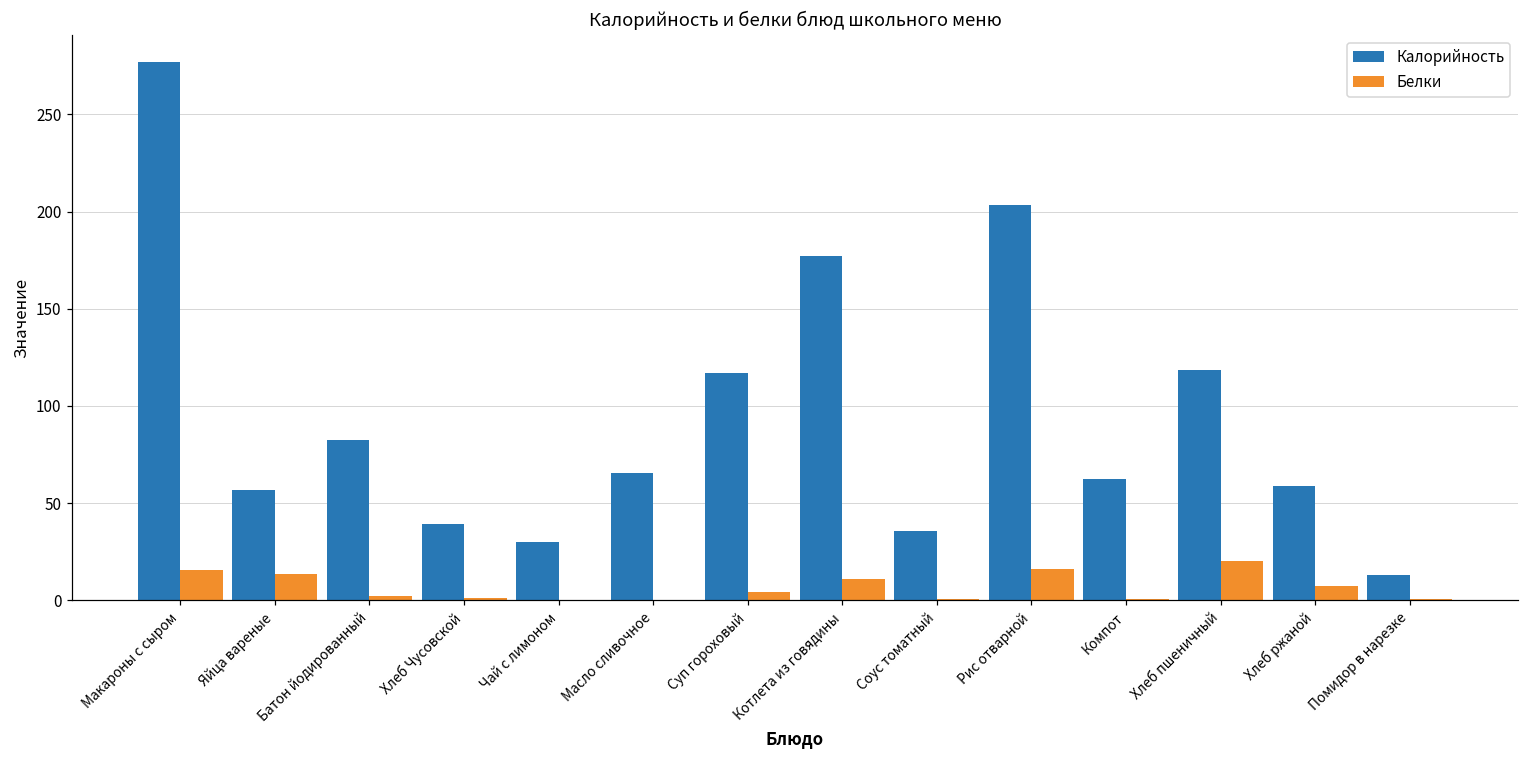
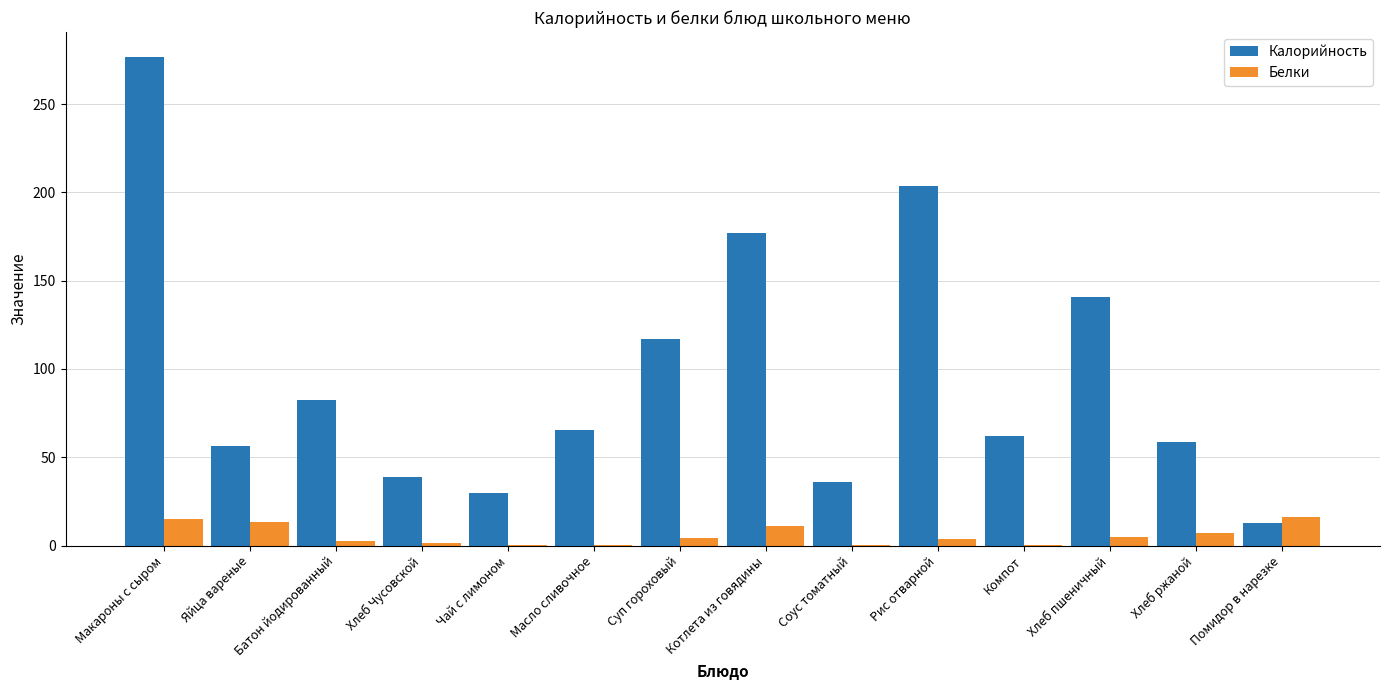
  {
    "Калорийность": {
      "Макароны с сыром": 277,
      "Яйца вареные": 57,
      "Батон йодированный": 83,
      "Хлеб Чусовской": 39,
      "Чай с лимоном": 30,
      "Масло сливочное": 65,
      "Суп гороховый": 117,
      "Котлета из говядины": 177,
      "Соус томатный": 36,
      "Рис отварной": 204,
      "Компот": 62,
-     "Хлеб пшеничный": 119,
+     "Хлеб пшеничный": 141,
      "Хлеб ржаной": 59,
      "Помидор в нарезке": 13
    },
    "Белки": {
      "Макароны с сыром": 15,
      "Яйца вареные": 13,
      "Батон йодированный": 2,
      "Суп гороховый": 4,
      "Котлета из говядины": 11,
-     "Рис отварной": 16,
-     "Хлеб пшеничный": 20,
+     "Рис отварной": 4,
+     "Хлеб пшеничный": 5,
      "Хлеб ржаной": 7,
-     "Помидор в нарезке": 1
+     "Помидор в нарезке": 16
    }
  }
